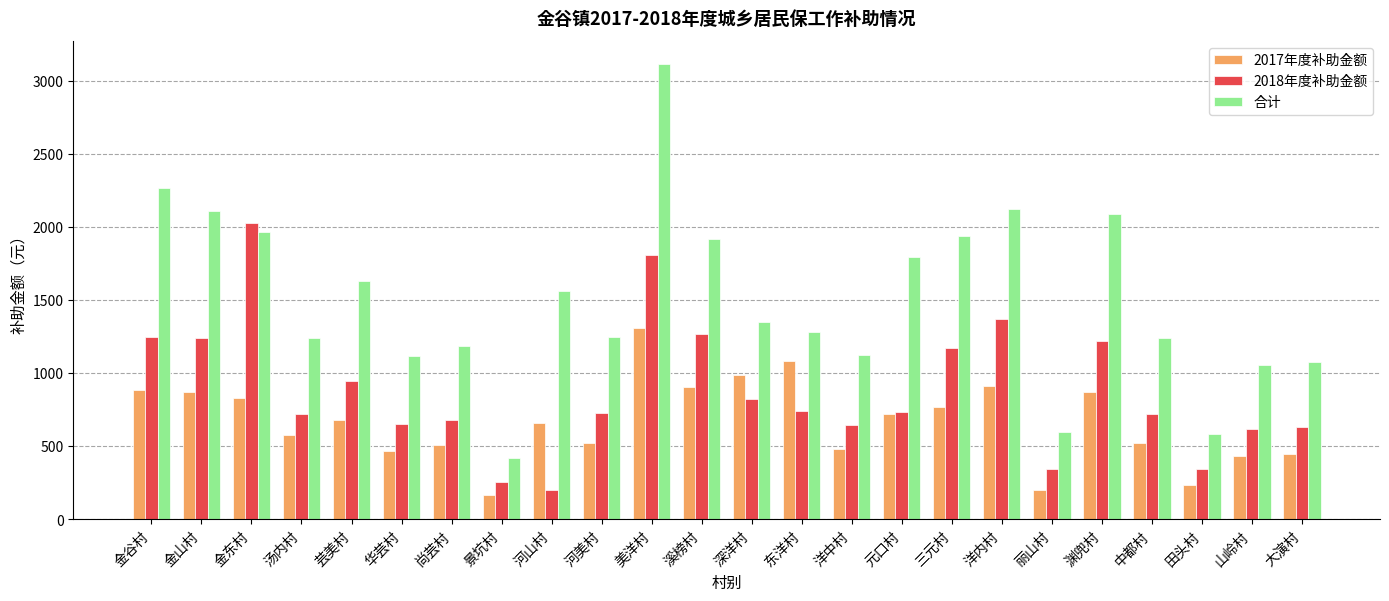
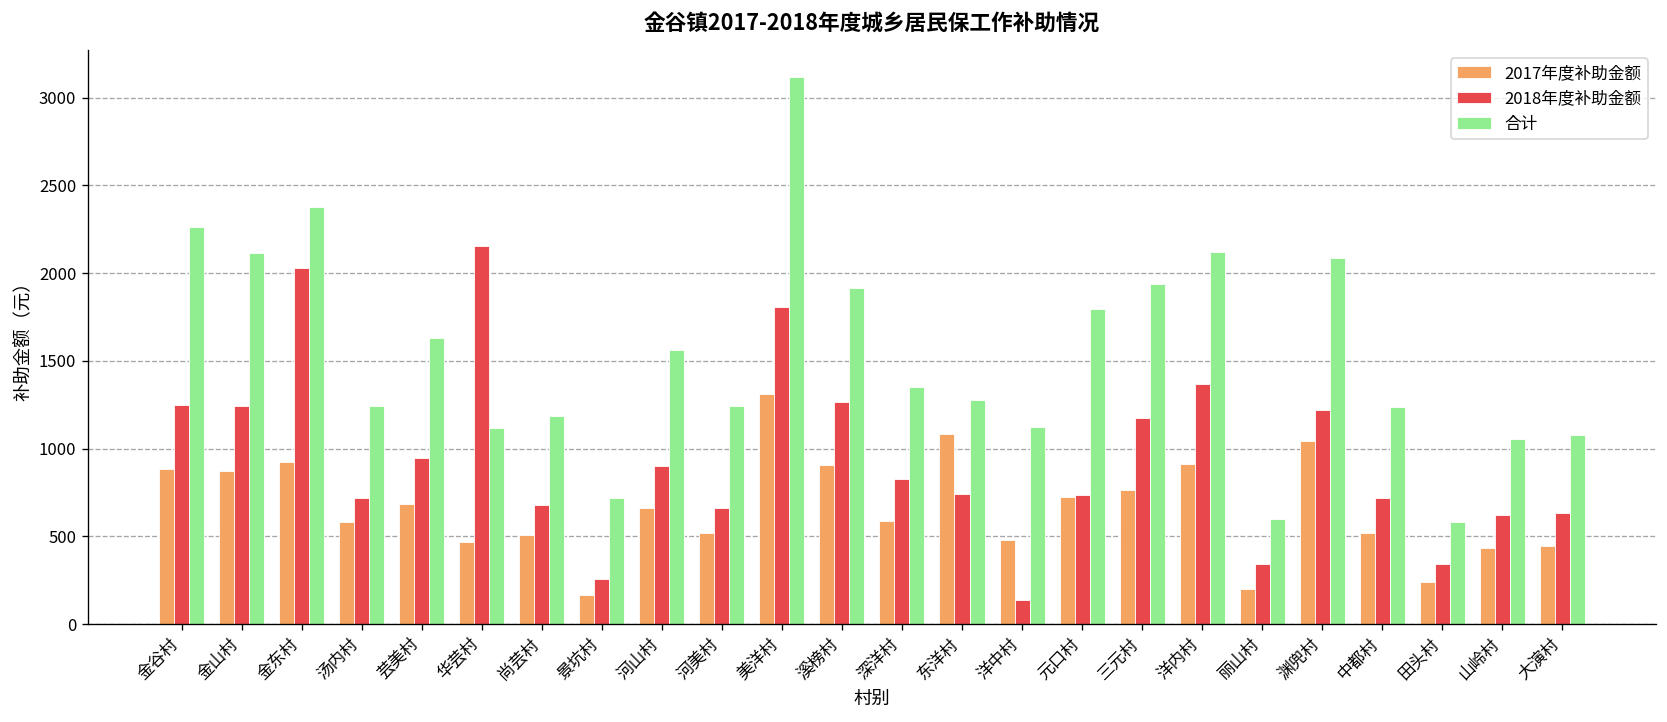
  {
    "2017年度补助金额": {
      "金谷村": 880,
      "金山村": 870,
-     "金东村": 830,
+     "金东村": 920,
      "汤内村": 580,
      "芸美村": 680,
      "华芸村": 460,
      "尚芸村": 510,
      "景坑村": 170,
      "河山村": 660,
      "河美村": 520,
      "美洋村": 1310,
      "溪榜村": 910,
-     "深洋村": 990,
+     "深洋村": 590,
      "东洋村": 1080,
      "洋中村": 480,
      "元口村": 720,
      "三元村": 770,
      "洋内村": 910,
      "丽山村": 200,
-     "渊兜村": 870,
+     "渊兜村": 1040,
      "中都村": 520,
      "田头村": 240,
      "山岭村": 430,
      "大演村": 450
    },
    "2018年度补助金额": {
      "金谷村": 1250,
      "金山村": 1240,
      "金东村": 2030,
      "汤内村": 720,
      "芸美村": 950,
-     "华芸村": 650,
+     "华芸村": 2150,
      "尚芸村": 680,
      "景坑村": 250,
-     "河山村": 200,
-     "河美村": 720,
+     "河山村": 900,
+     "河美村": 660,
      "美洋村": 1800,
      "溪榜村": 1270,
      "深洋村": 820,
      "东洋村": 740,
-     "洋中村": 640,
+     "洋中村": 140,
      "元口村": 740,
      "三元村": 1170,
      "洋内村": 1370,
      "丽山村": 340,
      "渊兜村": 1220,
      "中都村": 720,
      "田头村": 340,
      "山岭村": 620,
      "大演村": 630
    },
    "合计": {
      "金谷村": 2260,
      "金山村": 2110,
-     "金东村": 1970,
+     "金东村": 2380,
      "汤内村": 1240,
      "芸美村": 1630,
      "华芸村": 1120,
      "尚芸村": 1180,
-     "景坑村": 420,
+     "景坑村": 720,
      "河山村": 1560,
      "河美村": 1240,
      "美洋村": 3120,
      "溪榜村": 1920,
      "深洋村": 1350,
      "东洋村": 1280,
      "洋中村": 1120,
      "元口村": 1800,
      "三元村": 1940,
      "洋内村": 2120,
      "丽山村": 600,
      "渊兜村": 2090,
      "中都村": 1240,
      "田头村": 580,
      "山岭村": 1050,
      "大演村": 1080
    }
  }
